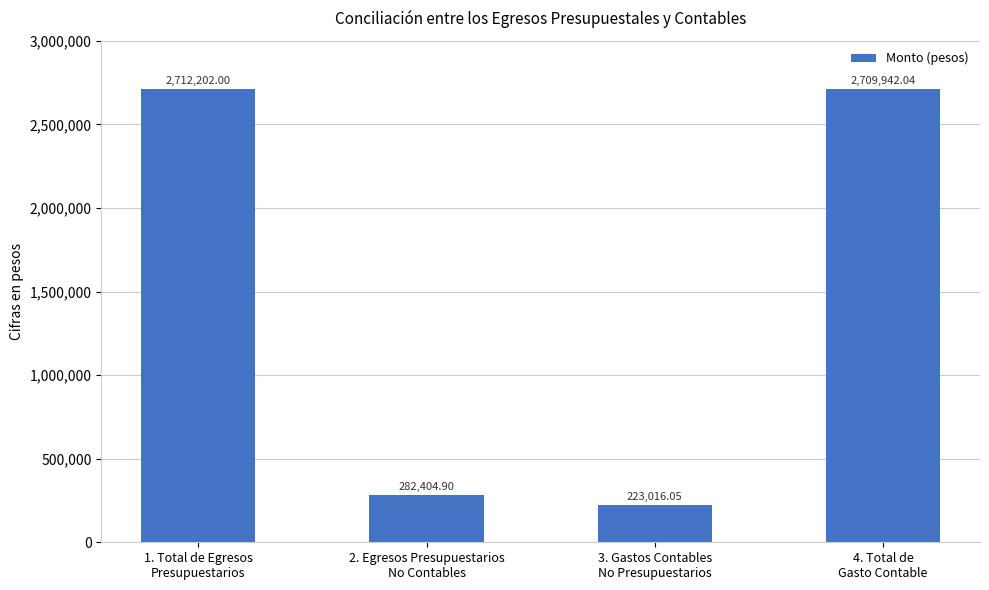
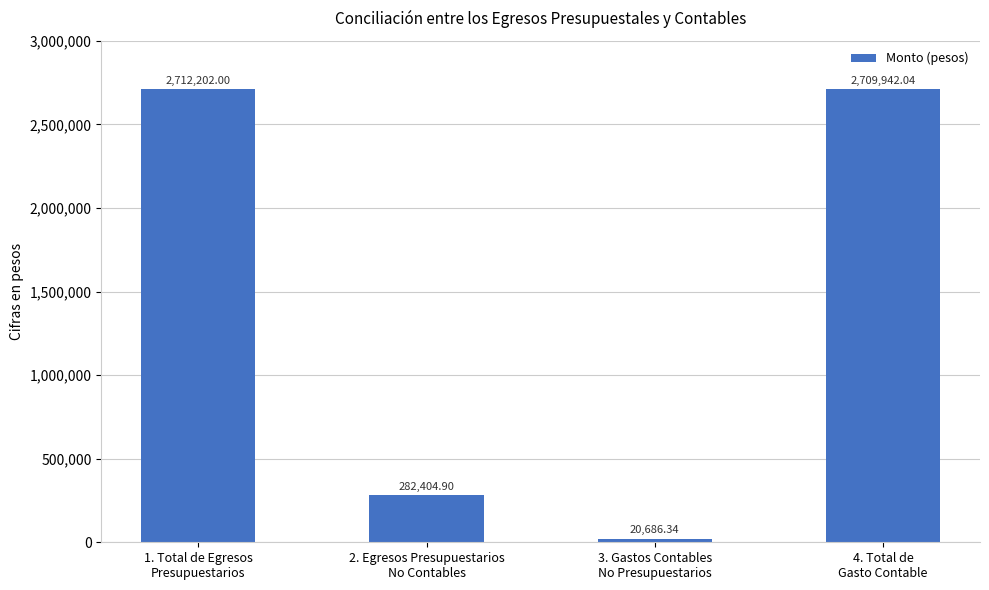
  {
    "1. Total de Egresos Presupuestarios": "2,712,202.00",
    "2. Egresos Presupuestarios No Contables": "282,404.90",
-   "3. Gastos Contables No Presupuestarios": "223,016.05",
+   "3. Gastos Contables No Presupuestarios": "20,686.34",
    "4. Total de Gasto Contable": "2,709,942.04"
  }
